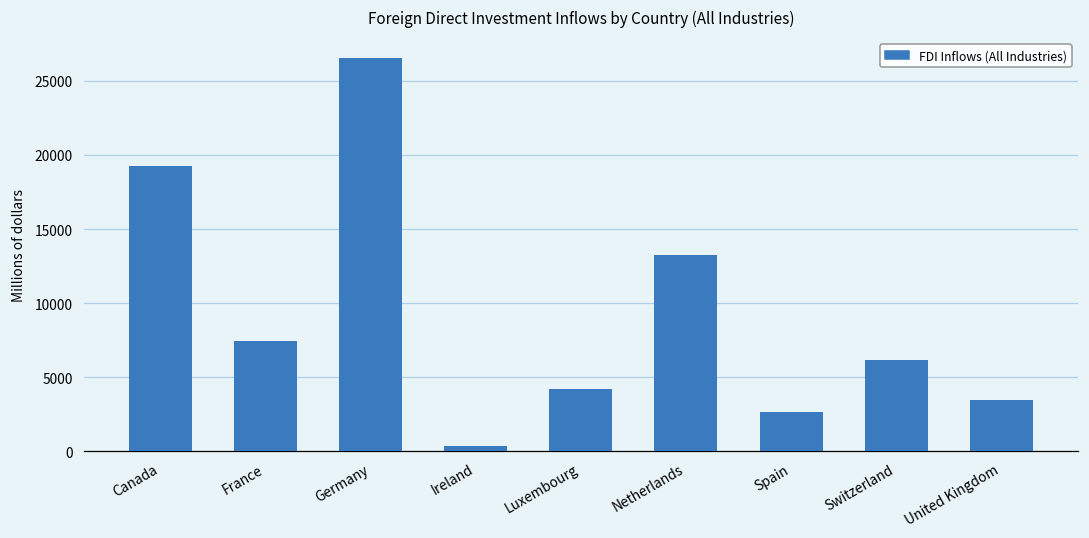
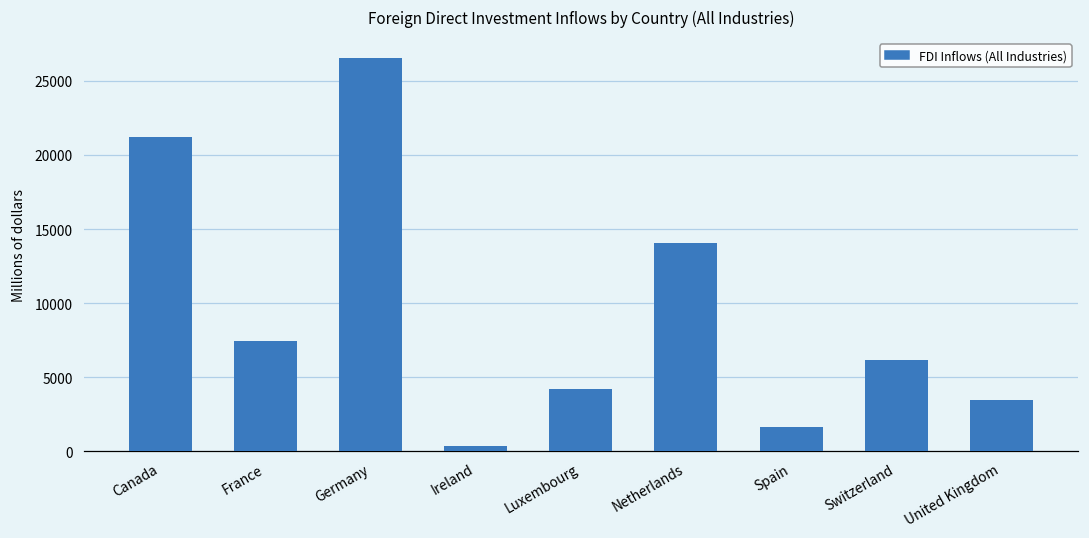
  {
-   "Canada": 19300,
+   "Canada": 21200,
    "France": 7400,
    "Germany": 26500,
    "Ireland": 300,
    "Luxembourg": 4200,
-   "Netherlands": 13200,
-   "Spain": 2600,
+   "Netherlands": 14000,
+   "Spain": 1600,
    "Switzerland": 6200,
    "United Kingdom": 3500
  }
